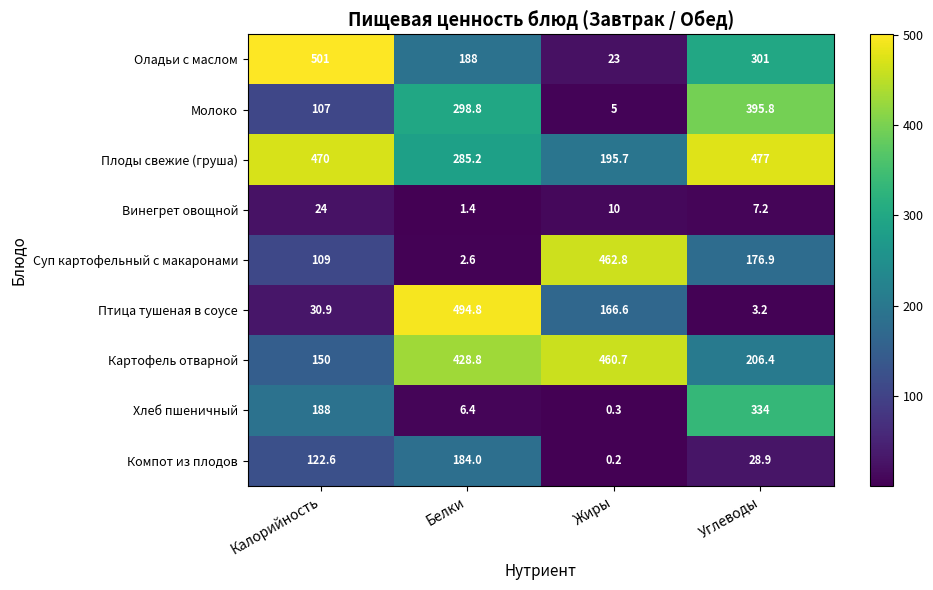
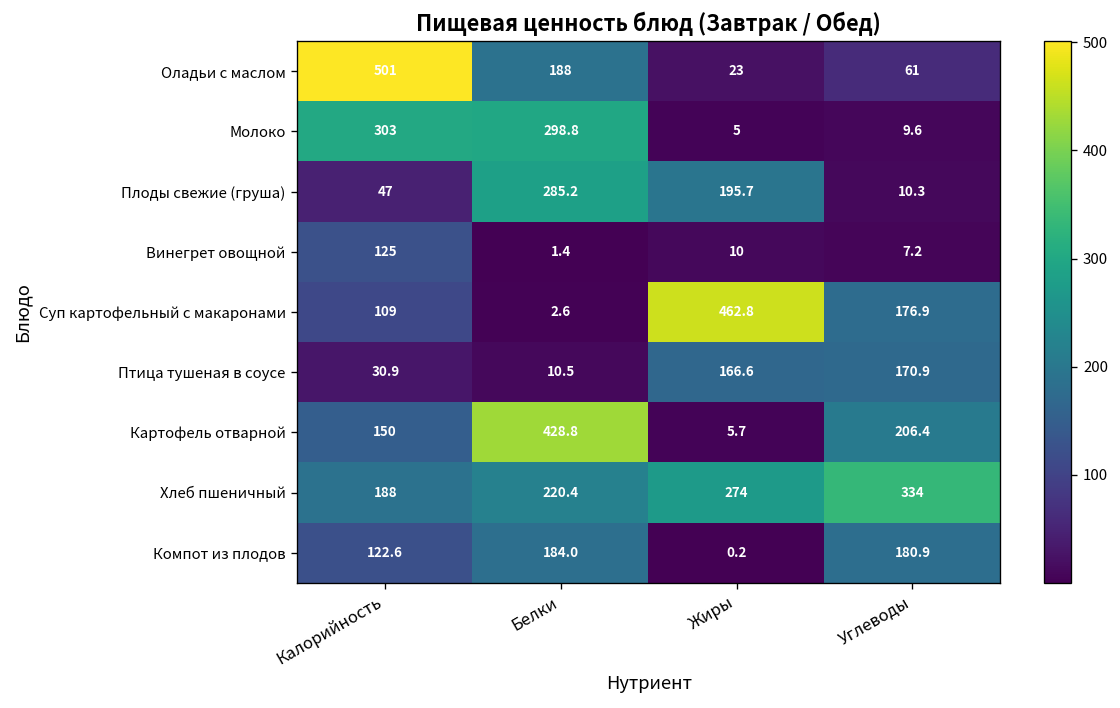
  {
    "Оладьи с маслом": {
      "Калорийность": 501,
      "Белки": 188,
      "Жиры": 23,
-     "Углеводы": 301
+     "Углеводы": 61
    },
    "Молоко": {
-     "Калорийность": 107,
+     "Калорийность": 303,
      "Белки": 298.8,
      "Жиры": 5,
-     "Углеводы": 395.8
+     "Углеводы": 9.6
    },
    "Плоды свежие (груша)": {
-     "Калорийность": 470,
+     "Калорийность": 47,
      "Белки": 285.2,
      "Жиры": 195.7,
-     "Углеводы": 477
+     "Углеводы": 10.3
    },
    "Винегрет овощной": {
-     "Калорийность": 24,
+     "Калорийность": 125,
      "Белки": 1.4,
      "Жиры": 10,
      "Углеводы": 7.2
    },
    "Суп картофельный с макаронами": {
      "Калорийность": 109,
      "Белки": 2.6,
      "Жиры": 462.8,
      "Углеводы": 176.9
    },
    "Птица тушеная в соусе": {
      "Калорийность": 30.9,
-     "Белки": 494.8,
+     "Белки": 10.5,
      "Жиры": 166.6,
-     "Углеводы": 3.2
+     "Углеводы": 170.9
    },
    "Картофель отварной": {
      "Калорийность": 150,
      "Белки": 428.8,
-     "Жиры": 460.7,
+     "Жиры": 5.7,
      "Углеводы": 206.4
    },
    "Хлеб пшеничный": {
      "Калорийность": 188,
-     "Белки": 6.4,
-     "Жиры": 0.3,
+     "Белки": 220.4,
+     "Жиры": 274,
      "Углеводы": 334
    },
    "Компот из плодов": {
      "Калорийность": 122.6,
      "Белки": 184.0,
      "Жиры": 0.2,
-     "Углеводы": 28.9
+     "Углеводы": 180.9
    }
  }
